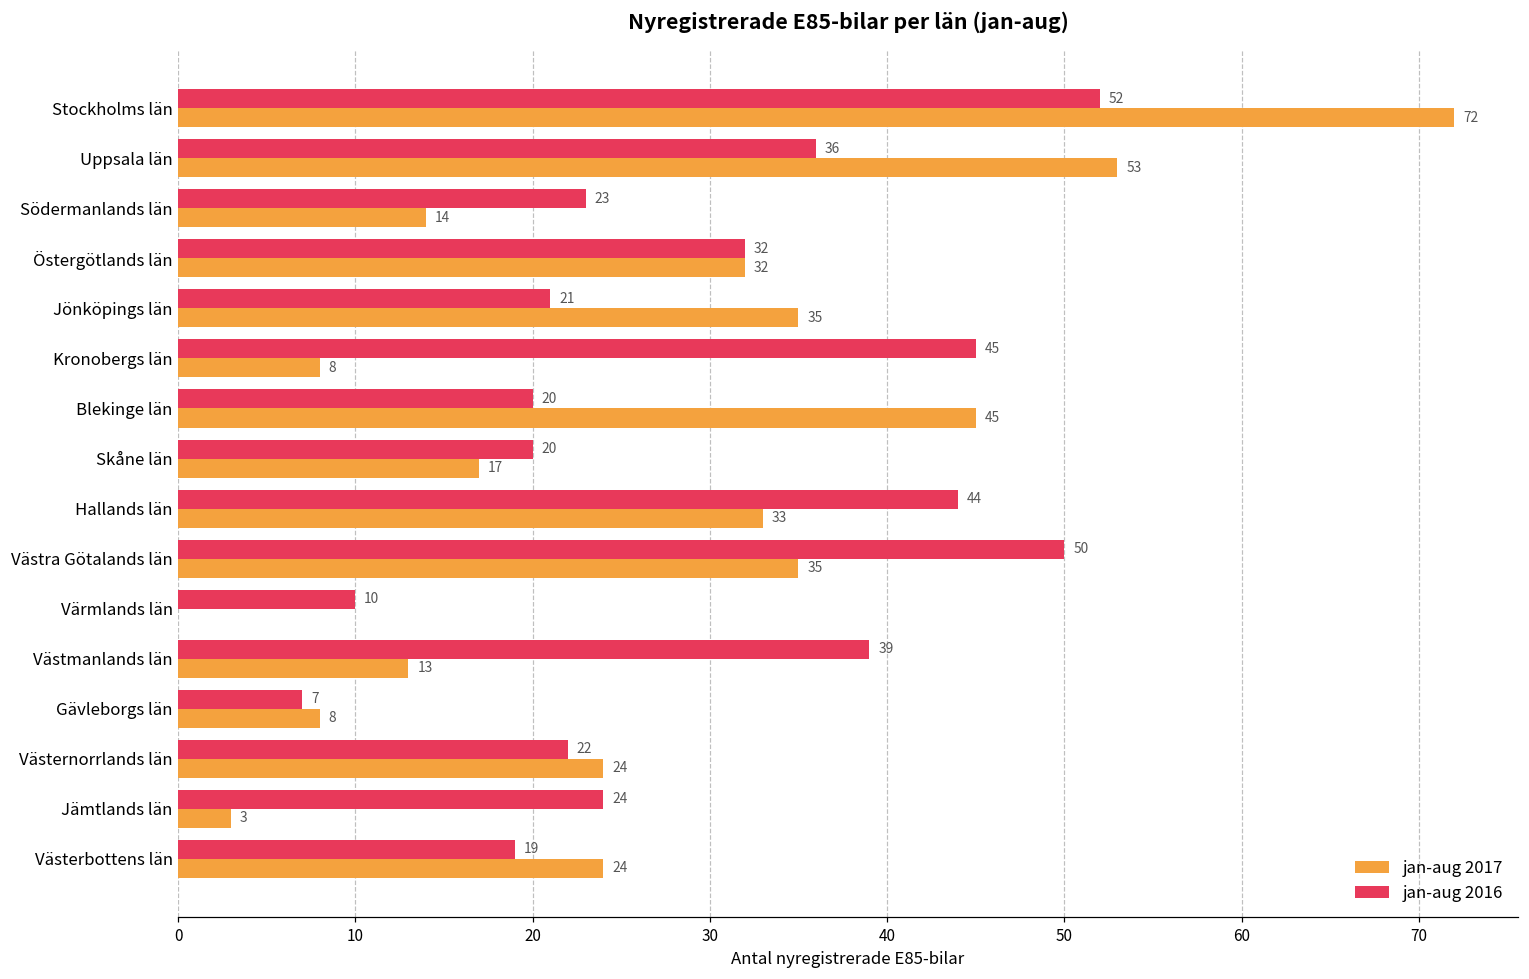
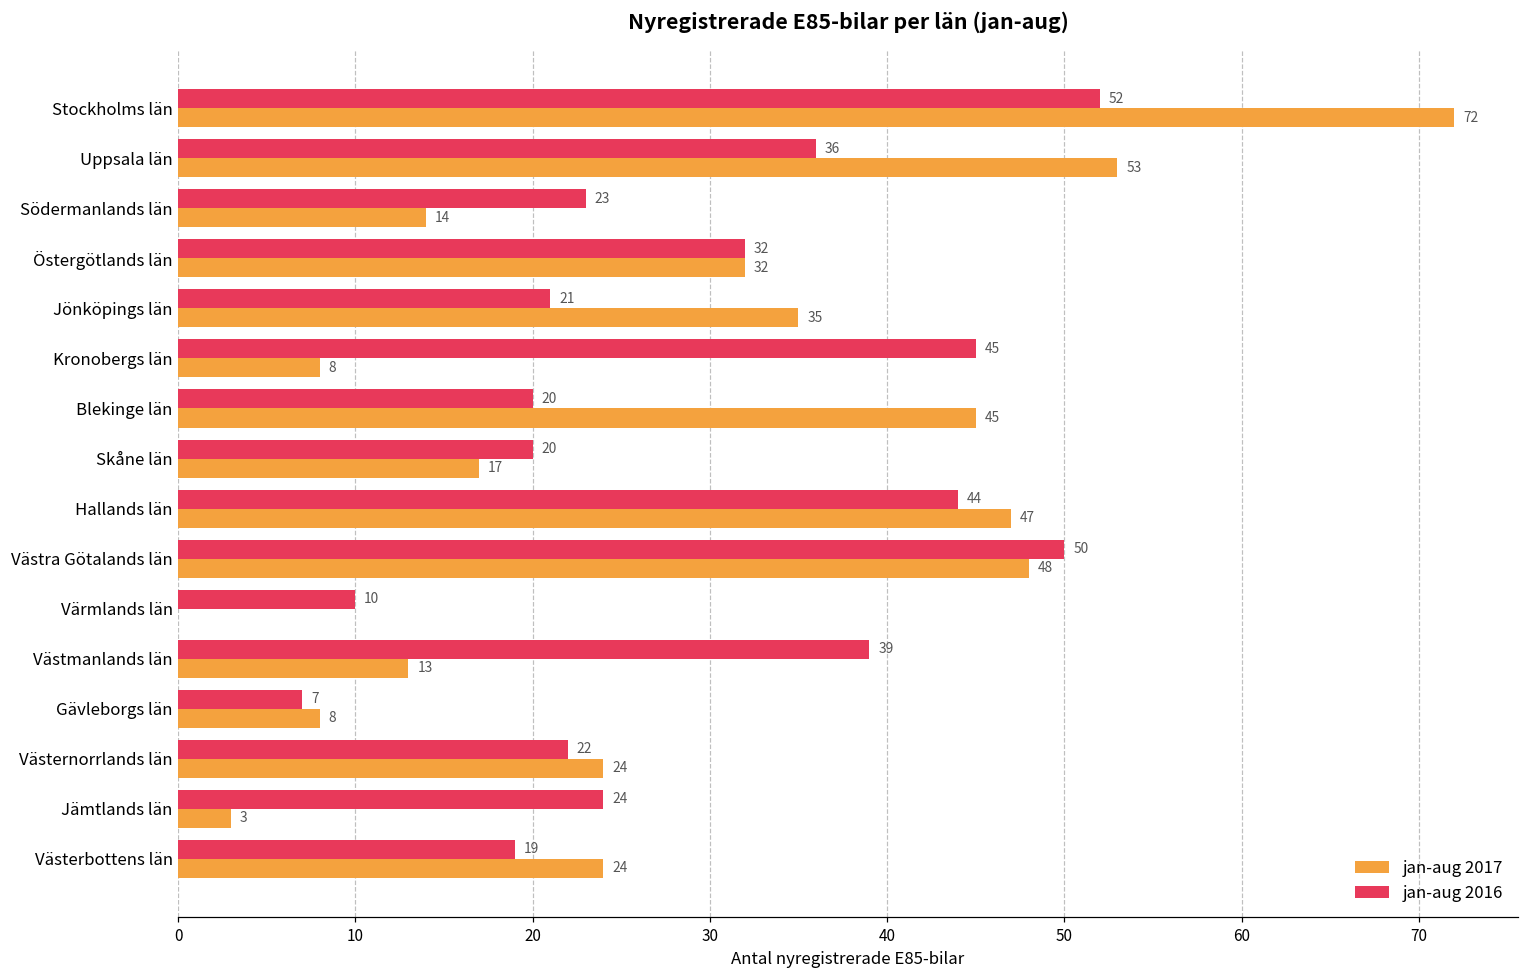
  {
    "jan-aug 2017": {
      "Stockholms län": 72,
      "Uppsala län": 53,
      "Södermanlands län": 14,
      "Östergötlands län": 32,
      "Jönköpings län": 35,
      "Kronobergs län": 8,
      "Blekinge län": 45,
      "Skåne län": 17,
-     "Hallands län": 33,
-     "Västra Götalands län": 35,
+     "Hallands län": 47,
+     "Västra Götalands län": 48,
      "Västmanlands län": 13,
      "Gävleborgs län": 8,
      "Västernorrlands län": 24,
      "Jämtlands län": 3,
      "Västerbottens län": 24
    },
    "jan-aug 2016": {
      "Stockholms län": 52,
      "Uppsala län": 36,
      "Södermanlands län": 23,
      "Östergötlands län": 32,
      "Jönköpings län": 21,
      "Kronobergs län": 45,
      "Blekinge län": 20,
      "Skåne län": 20,
      "Hallands län": 44,
      "Västra Götalands län": 50,
      "Värmlands län": 10,
      "Västmanlands län": 39,
      "Gävleborgs län": 7,
      "Västernorrlands län": 22,
      "Jämtlands län": 24,
      "Västerbottens län": 19
    }
  }
